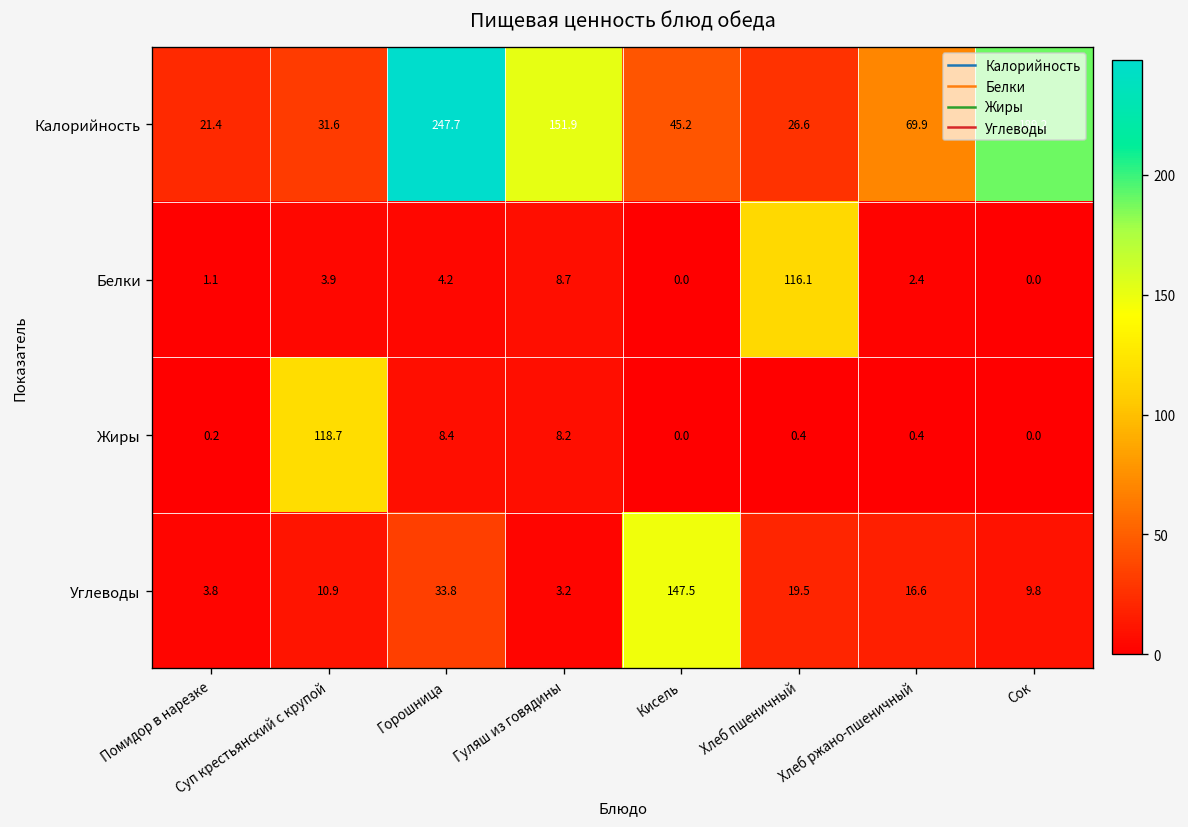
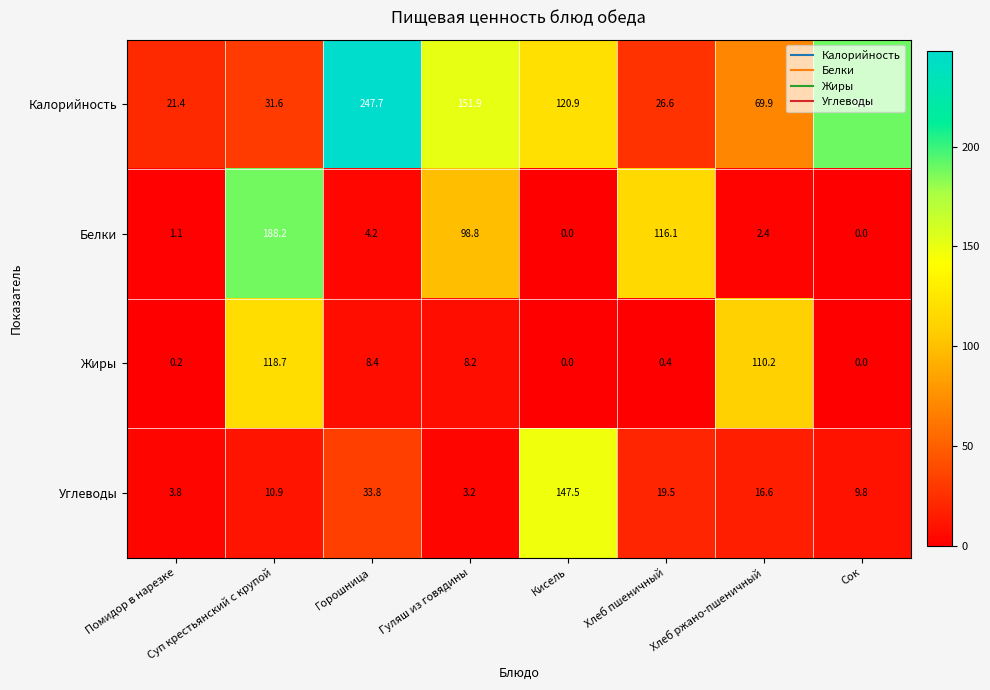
  {
    "Калорийность": {
      "Помидор в нарезке": 21.4,
      "Суп крестьянский с крупой": 31.6,
      "Горошница": 247.7,
      "Гуляш из говядины": 151.9,
-     "Кисель": 45.2,
+     "Кисель": 120.9,
      "Хлеб пшеничный": 26.6,
      "Хлеб ржано-пшеничный": 69.9
    },
    "Белки": {
      "Помидор в нарезке": 1.1,
-     "Суп крестьянский с крупой": 3.9,
+     "Суп крестьянский с крупой": 188.2,
      "Горошница": 4.2,
-     "Гуляш из говядины": 8.7,
+     "Гуляш из говядины": 98.8,
      "Кисель": 0.0,
      "Хлеб пшеничный": 116.1,
      "Хлеб ржано-пшеничный": 2.4,
      "Сок": 0.0
    },
    "Жиры": {
      "Помидор в нарезке": 0.2,
      "Суп крестьянский с крупой": 118.7,
      "Горошница": 8.4,
      "Гуляш из говядины": 8.2,
      "Кисель": 0.0,
      "Хлеб пшеничный": 0.4,
-     "Хлеб ржано-пшеничный": 0.4,
+     "Хлеб ржано-пшеничный": 110.2,
      "Сок": 0.0
    },
    "Углеводы": {
      "Помидор в нарезке": 3.8,
      "Суп крестьянский с крупой": 10.9,
      "Горошница": 33.8,
      "Гуляш из говядины": 3.2,
      "Кисель": 147.5,
      "Хлеб пшеничный": 19.5,
      "Хлеб ржано-пшеничный": 16.6,
      "Сок": 9.8
    }
  }
